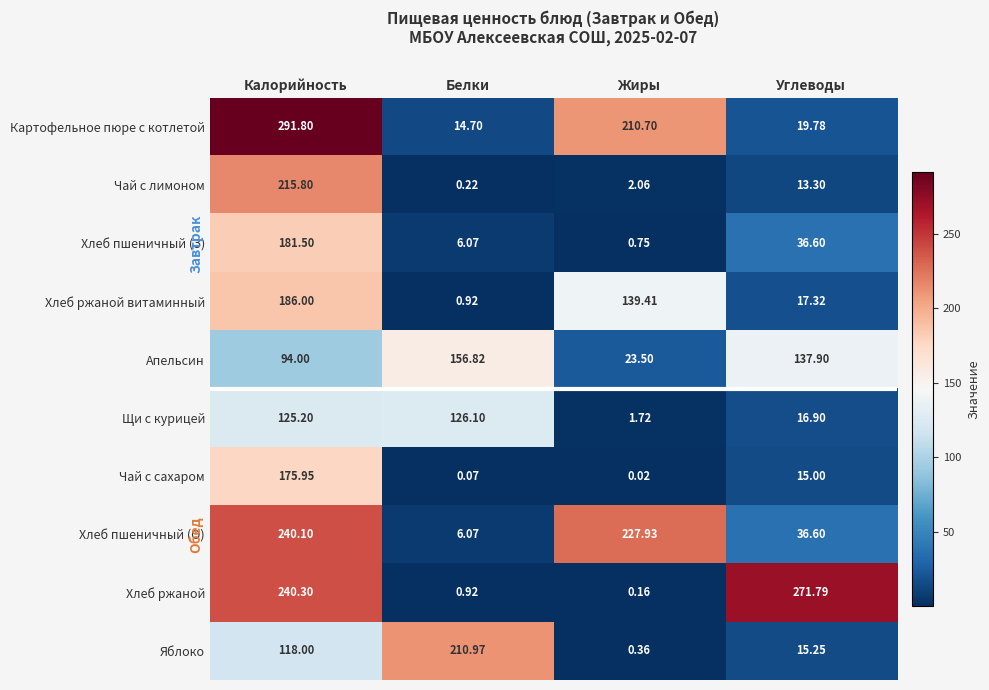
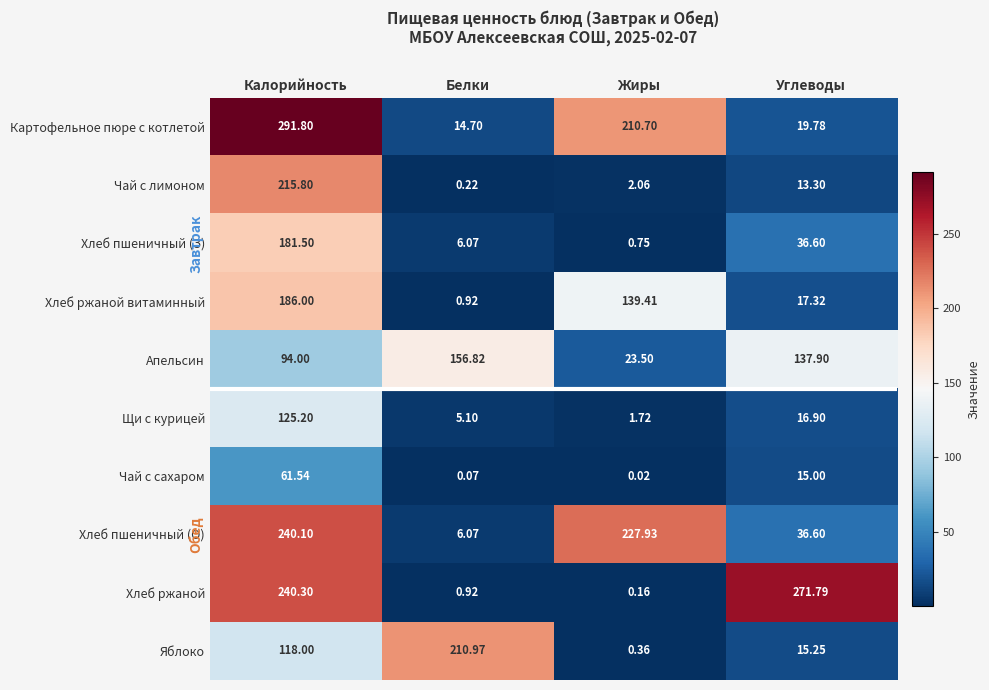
  {
    "Картофельное пюре с котлетой": {
      "Калорийность": 291.80,
      "Белки": 14.70,
      "Жиры": 210.70,
      "Углеводы": 19.78
    },
    "Чай с лимоном": {
      "Калорийность": 215.80,
      "Белки": 0.22,
      "Жиры": 2.06,
      "Углеводы": 13.30
    },
    "Хлеб пшеничный (З)": {
      "Калорийность": 181.50,
      "Белки": 6.07,
      "Жиры": 0.75,
      "Углеводы": 36.60
    },
    "Хлеб ржаной витаминный": {
      "Калорийность": 186.00,
      "Белки": 0.92,
      "Жиры": 139.41,
      "Углеводы": 17.32
    },
    "Апельсин": {
      "Калорийность": 94.00,
      "Белки": 156.82,
      "Жиры": 23.50,
      "Углеводы": 137.90
    },
    "Щи с курицей": {
      "Калорийность": 125.20,
-     "Белки": 126.10,
+     "Белки": 5.10,
      "Жиры": 1.72,
      "Углеводы": 16.90
    },
    "Чай с сахаром": {
-     "Калорийность": 175.95,
+     "Калорийность": 61.54,
      "Белки": 0.07,
      "Жиры": 0.02,
      "Углеводы": 15.00
    },
    "Хлеб пшеничный (О)": {
      "Калорийность": 240.10,
      "Белки": 6.07,
      "Жиры": 227.93,
      "Углеводы": 36.60
    },
    "Хлеб ржаной": {
      "Калорийность": 240.30,
      "Белки": 0.92,
      "Жиры": 0.16,
      "Углеводы": 271.79
    },
    "Яблоко": {
      "Калорийность": 118.00,
      "Белки": 210.97,
      "Жиры": 0.36,
      "Углеводы": 15.25
    }
  }
